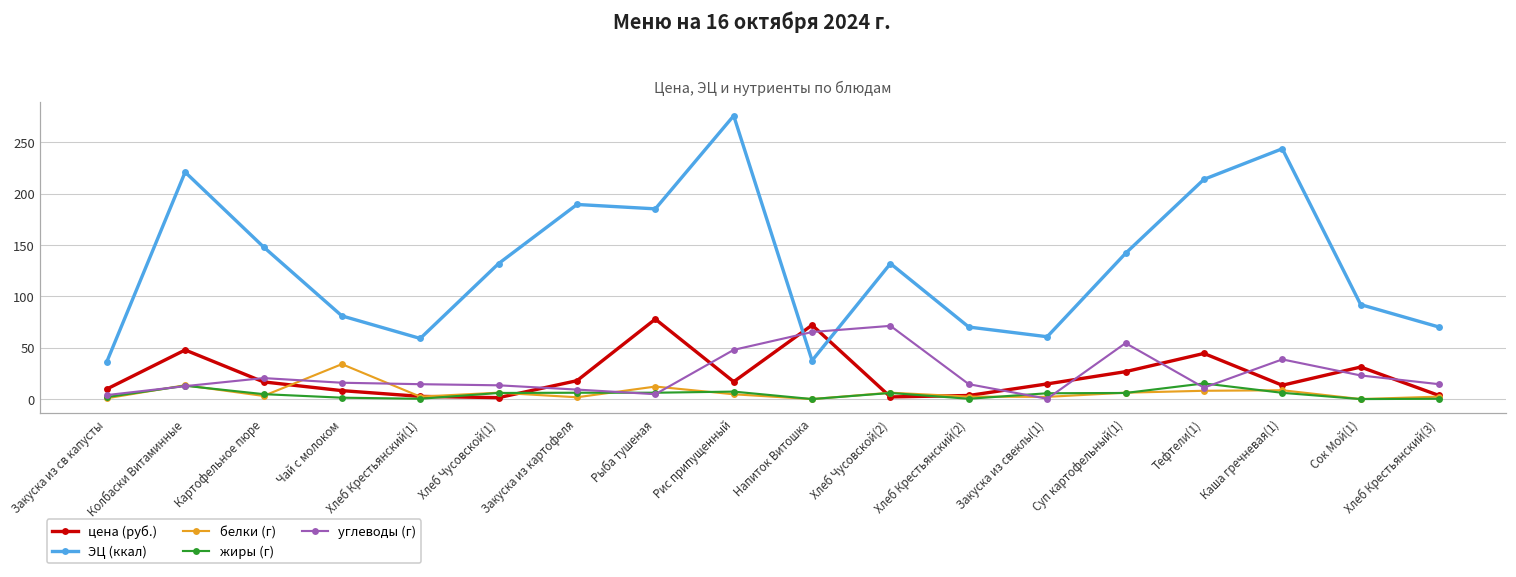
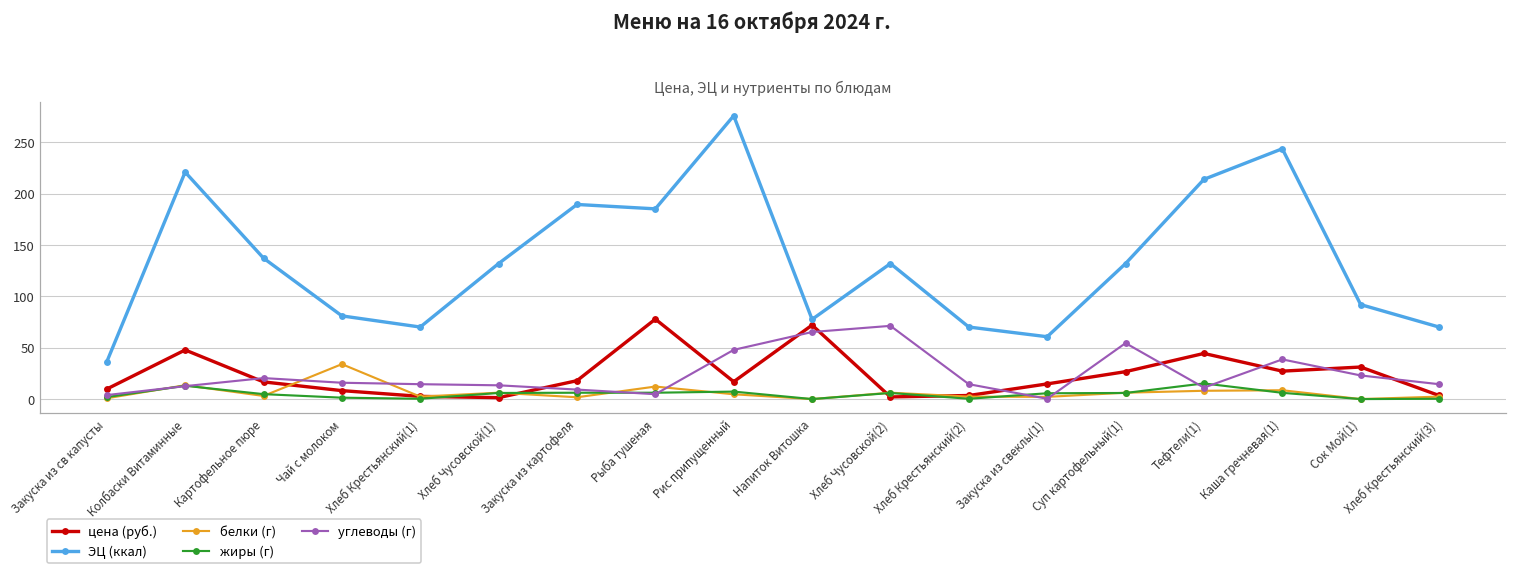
  {
    "цена (руб.)": {
      "Закуска из св капусты": 10,
      "Колбаски Витаминные": 50,
      "Картофельное пюре": 20,
      "Чай с молоком": 10,
      "Хлеб Чусовской(1)": 0,
      "Закуска из картофеля": 20,
      "Рыба тушеная": 80,
      "Рис припущенный": 20,
      "Напиток Витошка": 70,
      "Хлеб Чусовской(2)": 0,
      "Закуска из свеклы(1)": 10,
      "Суп картофельный(1)": 30,
      "Тефтели(1)": 40,
-     "Каша гречневая(1)": 10,
+     "Каша гречневая(1)": 30,
      "Сок Мой(1)": 30
    },
    "ЭЦ (ккал)": {
      "Закуска из св капусты": 40,
      "Колбаски Витаминные": 220,
-     "Картофельное пюре": 150,
+     "Картофельное пюре": 140,
      "Чай с молоком": 80,
-     "Хлеб Крестьянский(1)": 60,
+     "Хлеб Крестьянский(1)": 70,
      "Хлеб Чусовской(1)": 130,
      "Закуска из картофеля": 190,
      "Рыба тушеная": 190,
      "Рис припущенный": 280,
-     "Напиток Витошка": 40,
+     "Напиток Витошка": 80,
      "Хлеб Чусовской(2)": 130,
      "Хлеб Крестьянский(2)": 70,
      "Закуска из свеклы(1)": 60,
-     "Суп картофельный(1)": 140,
+     "Суп картофельный(1)": 130,
      "Тефтели(1)": 210,
      "Каша гречневая(1)": 240,
      "Сок Мой(1)": 90,
      "Хлеб Крестьянский(3)": 70
    },
    "белки (г)": {
      "Чай с молоком": 30,
      "Закуска из картофеля": 0,
      "Рыба тушеная": 10,
      "Тефтели(1)": 10
    },
    "жиры (г)": {
      "Чай с молоком": 0,
      "Закуска из картофеля": 10,
      "Закуска из свеклы(1)": 10,
      "Тефтели(1)": 20
    },
    "углеводы (г)": {
      "Картофельное пюре": 20,
      "Чай с молоком": 20,
      "Хлеб Крестьянский(1)": 10,
      "Хлеб Чусовской(1)": 10,
      "Закуска из картофеля": 10,
      "Рис припущенный": 50,
      "Напиток Витошка": 70,
      "Хлеб Чусовской(2)": 70,
      "Хлеб Крестьянский(2)": 10,
      "Суп картофельный(1)": 50,
      "Тефтели(1)": 10,
      "Каша гречневая(1)": 40,
      "Сок Мой(1)": 20,
      "Хлеб Крестьянский(3)": 10
    }
  }
